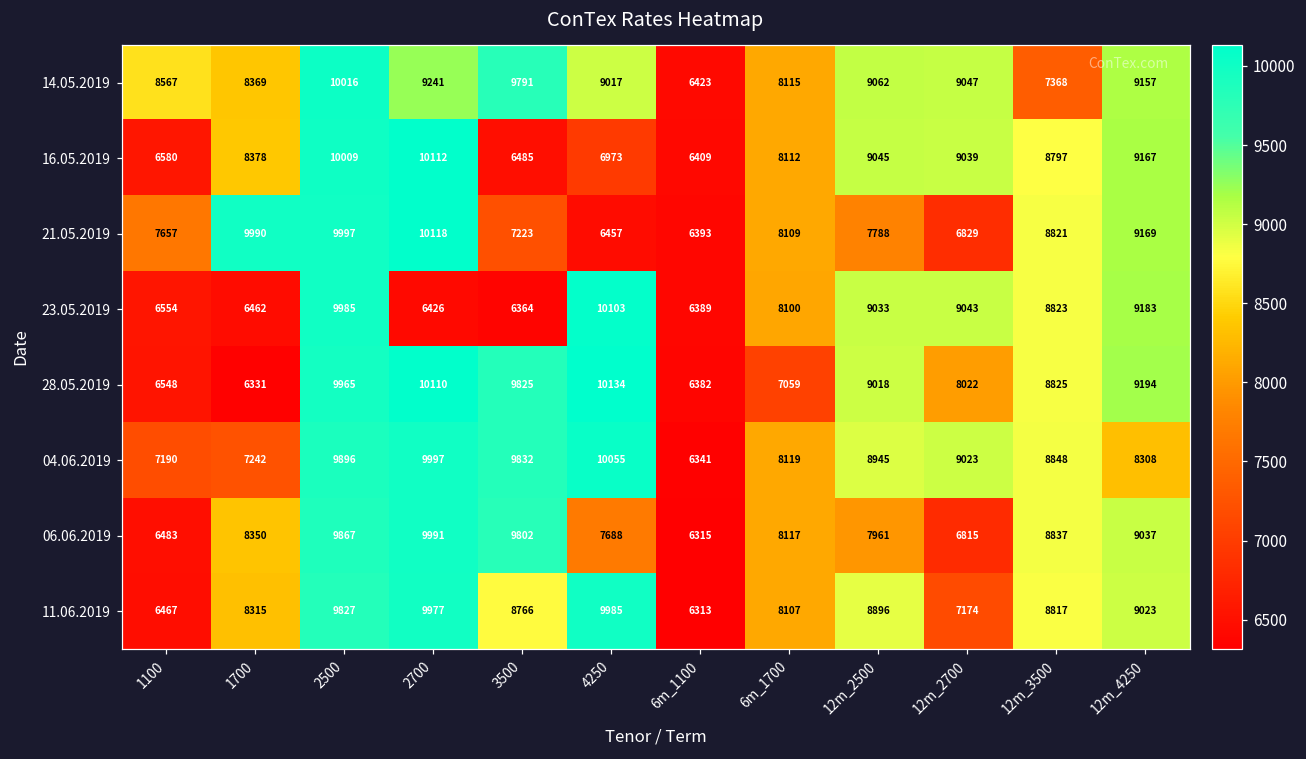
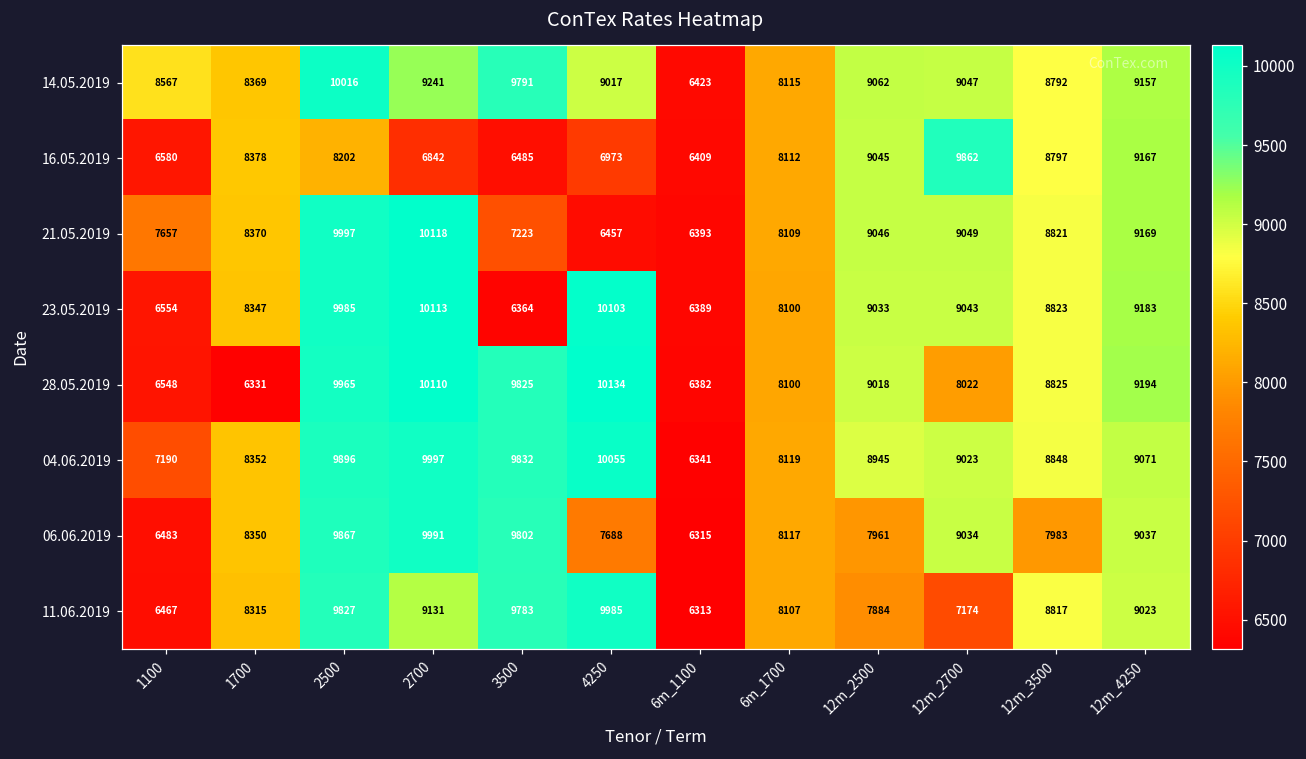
  {
    "14.05.2019": {
      "1100": 8567,
      "1700": 8369,
      "2500": 10016,
      "2700": 9241,
      "3500": 9791,
      "4250": 9017,
      "6m_1100": 6423,
      "6m_1700": 8115,
      "12m_2500": 9062,
      "12m_2700": 9047,
-     "12m_3500": 7368
+     "12m_3500": 8792
    },
    "16.05.2019": {
      "1100": 6580,
      "1700": 8378,
-     "2500": 10009,
-     "2700": 10112,
+     "2500": 8202,
+     "2700": 6842,
      "3500": 6485,
      "4250": 6973,
      "6m_1100": 6409,
      "6m_1700": 8112,
      "12m_2500": 9045,
-     "12m_2700": 9039,
+     "12m_2700": 9862,
      "12m_3500": 8797,
      "12m_4250": 9167
    },
    "21.05.2019": {
      "1100": 7657,
-     "1700": 9990,
+     "1700": 8370,
      "2500": 9997,
      "2700": 10118,
      "3500": 7223,
      "4250": 6457,
      "6m_1100": 6393,
      "6m_1700": 8109,
-     "12m_2500": 7788,
-     "12m_2700": 6829,
+     "12m_2500": 9046,
+     "12m_2700": 9049,
      "12m_3500": 8821,
      "12m_4250": 9169
    },
    "23.05.2019": {
      "1100": 6554,
-     "1700": 6462,
+     "1700": 8347,
      "2500": 9985,
-     "2700": 6426,
+     "2700": 10113,
      "3500": 6364,
      "4250": 10103,
      "6m_1100": 6389,
      "6m_1700": 8100,
      "12m_2500": 9033,
      "12m_2700": 9043,
      "12m_3500": 8823,
      "12m_4250": 9183
    },
    "28.05.2019": {
      "1100": 6548,
      "1700": 6331,
      "2500": 9965,
      "2700": 10110,
      "3500": 9825,
      "4250": 10134,
      "6m_1100": 6382,
-     "6m_1700": 7059,
+     "6m_1700": 8100,
      "12m_2500": 9018,
      "12m_2700": 8022,
      "12m_3500": 8825,
      "12m_4250": 9194
    },
    "04.06.2019": {
      "1100": 7190,
-     "1700": 7242,
+     "1700": 8352,
      "2500": 9896,
      "2700": 9997,
      "3500": 9832,
      "4250": 10055,
      "6m_1100": 6341,
      "6m_1700": 8119,
      "12m_2500": 8945,
      "12m_2700": 9023,
      "12m_3500": 8848,
-     "12m_4250": 8308
+     "12m_4250": 9071
    },
    "06.06.2019": {
      "1100": 6483,
      "1700": 8350,
      "2500": 9867,
      "2700": 9991,
      "3500": 9802,
      "4250": 7688,
      "6m_1100": 6315,
      "6m_1700": 8117,
      "12m_2500": 7961,
-     "12m_2700": 6815,
-     "12m_3500": 8837,
+     "12m_2700": 9034,
+     "12m_3500": 7983,
      "12m_4250": 9037
    },
    "11.06.2019": {
      "1100": 6467,
      "1700": 8315,
      "2500": 9827,
-     "2700": 9977,
-     "3500": 8766,
+     "2700": 9131,
+     "3500": 9783,
      "4250": 9985,
      "6m_1100": 6313,
      "6m_1700": 8107,
-     "12m_2500": 8896,
+     "12m_2500": 7884,
      "12m_2700": 7174,
      "12m_3500": 8817,
      "12m_4250": 9023
    }
  }
